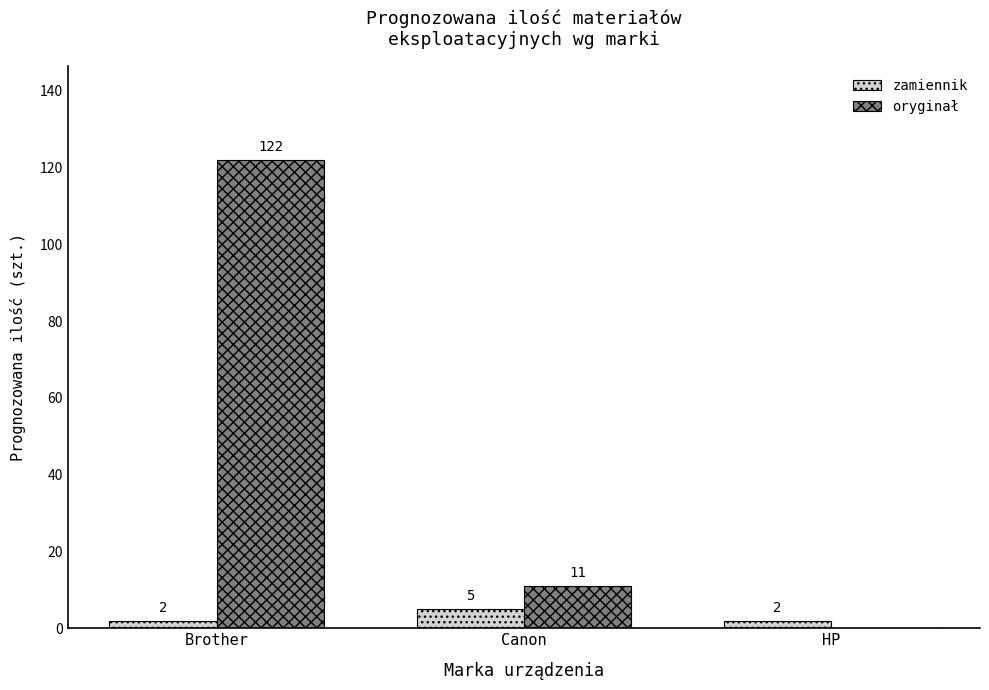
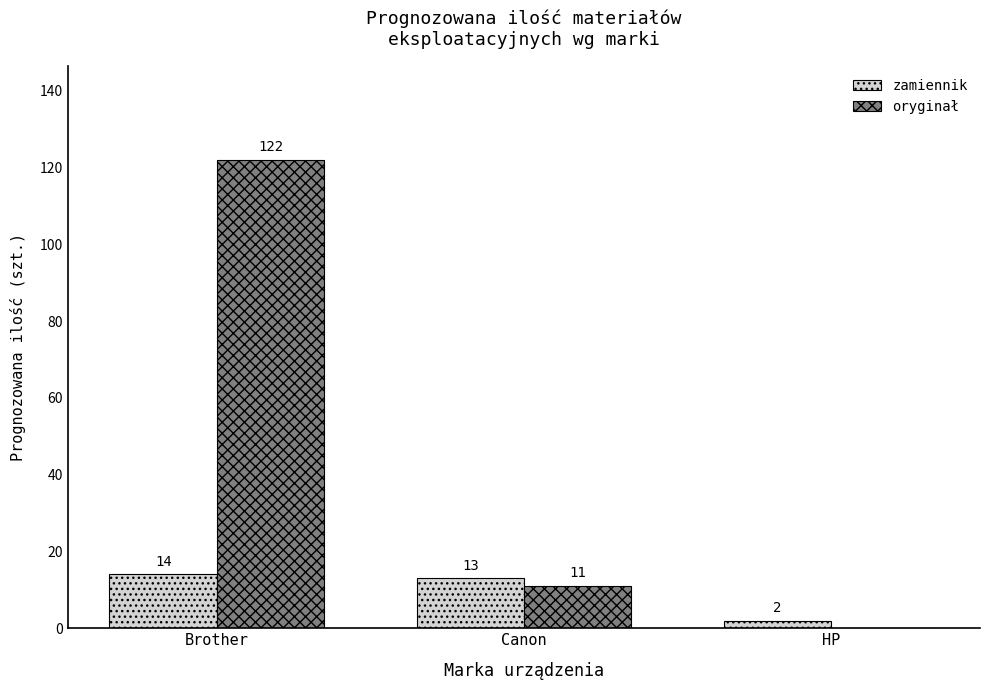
  {
    "zamiennik": {
-     "Brother": 2,
-     "Canon": 5,
+     "Brother": 14,
+     "Canon": 13,
      "HP": 2
    },
    "oryginał": {
      "Brother": 122,
      "Canon": 11
    }
  }
